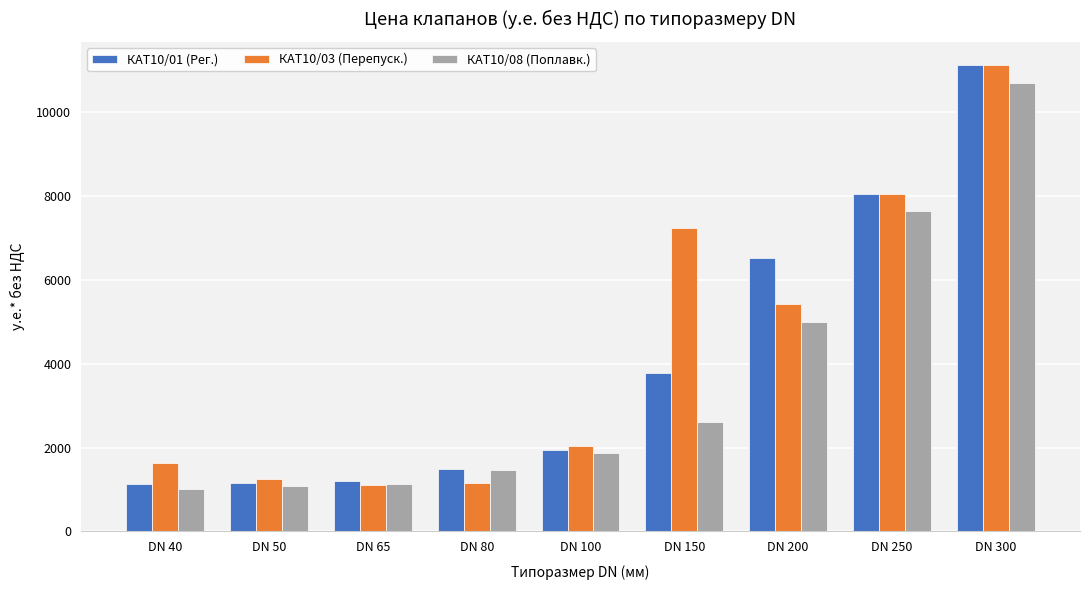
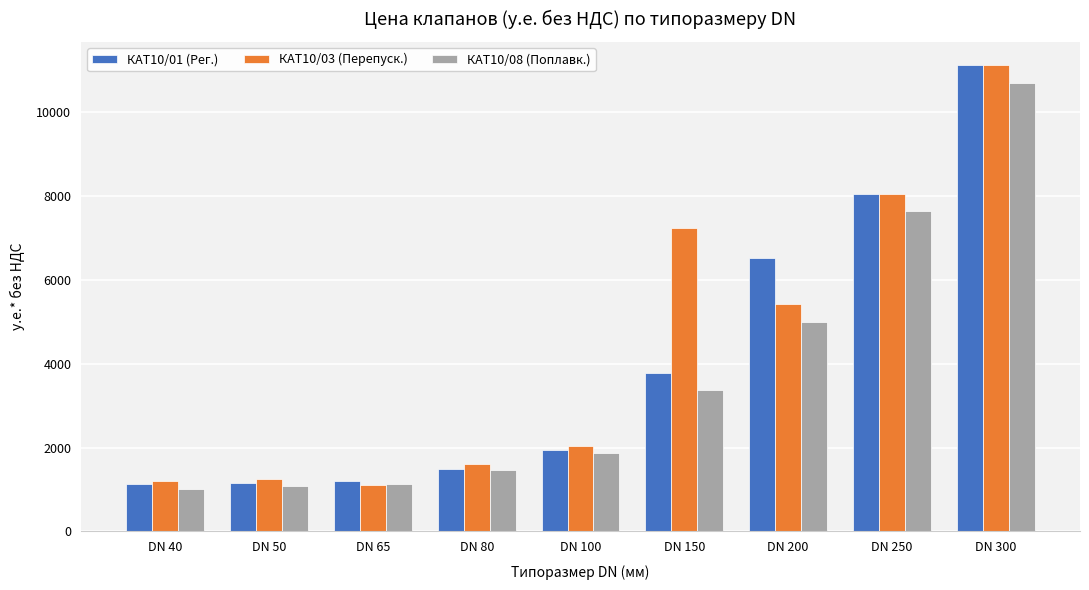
  {
    "КАТ10/01 (Рег.)": {
      "DN 40": 1100,
      "DN 50": 1200,
      "DN 65": 1200,
      "DN 80": 1500,
      "DN 100": 2000,
      "DN 150": 3800,
      "DN 200": 6500,
      "DN 250": 8100,
      "DN 300": 11100
    },
    "КАТ10/03 (Перепуск.)": {
-     "DN 40": 1600,
+     "DN 40": 1200,
      "DN 50": 1300,
      "DN 65": 1100,
-     "DN 80": 1200,
+     "DN 80": 1600,
      "DN 100": 2000,
      "DN 150": 7200,
      "DN 200": 5400,
      "DN 250": 8100,
      "DN 300": 11100
    },
    "КАТ10/08 (Поплавк.)": {
      "DN 40": 1000,
      "DN 50": 1100,
      "DN 65": 1100,
      "DN 80": 1500,
      "DN 100": 1900,
-     "DN 150": 2600,
+     "DN 150": 3400,
      "DN 200": 5000,
      "DN 250": 7600,
      "DN 300": 10700
    }
  }
